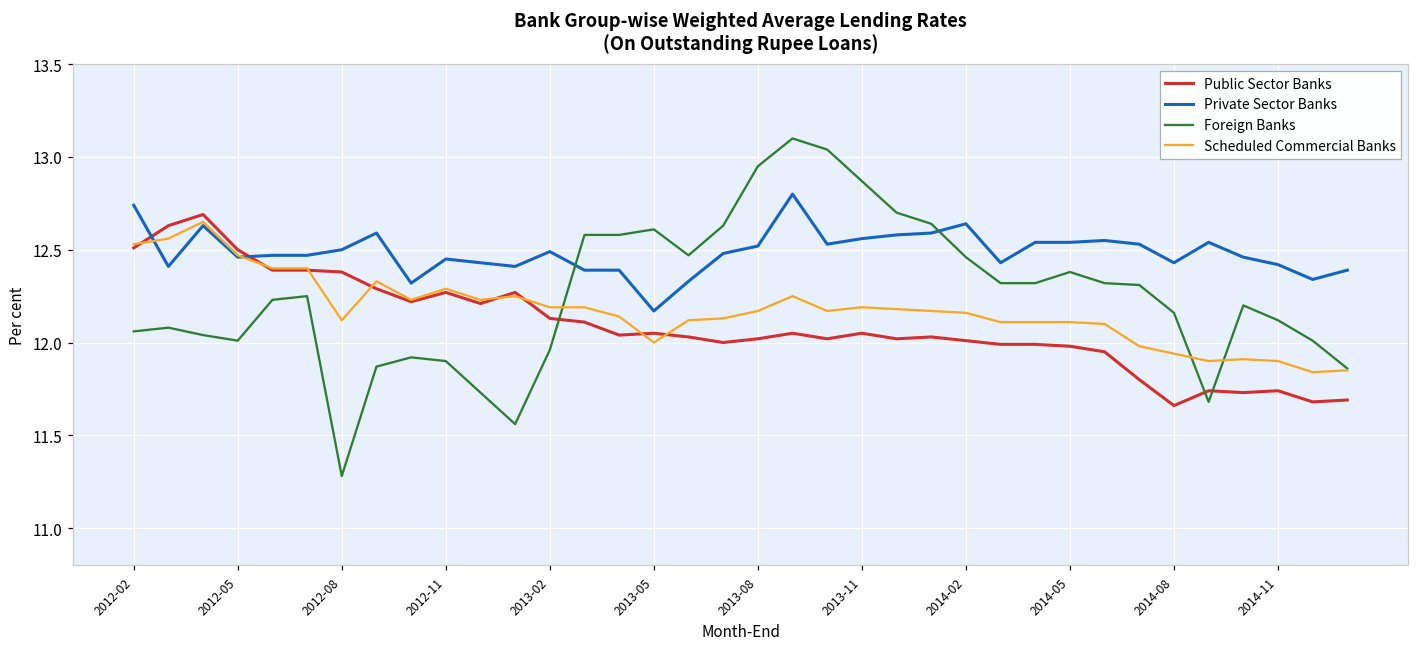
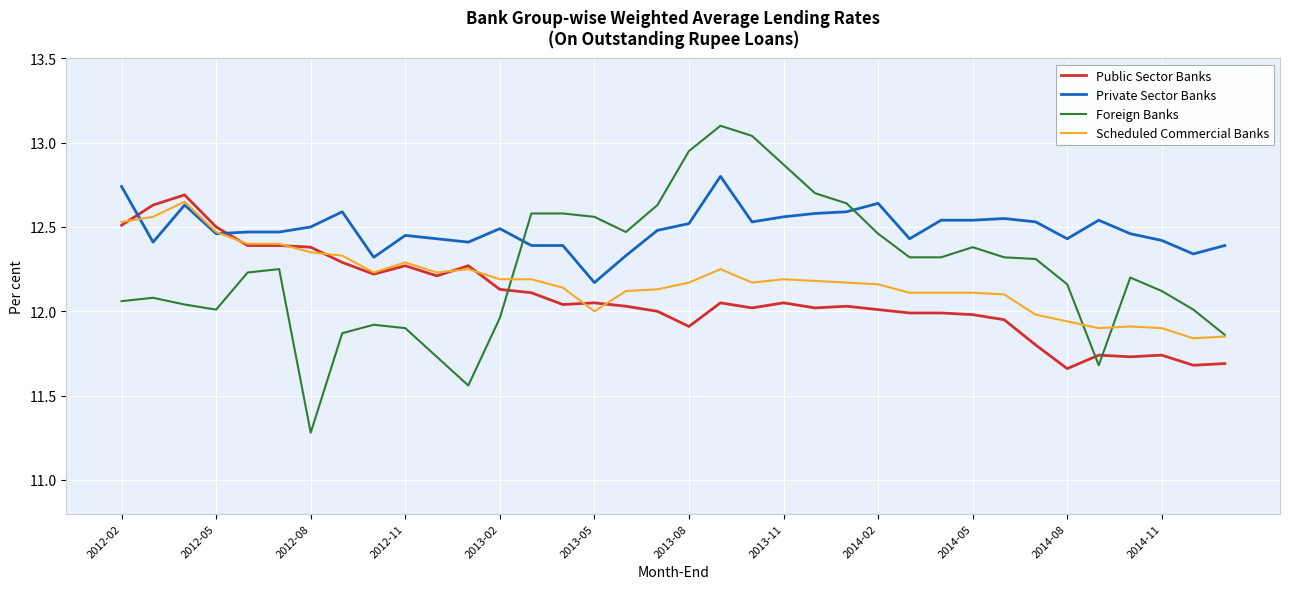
  {
    "Public Sector Banks": {
      "2012-02": 12.51,
      "2012-05": 12.50,
      "2012-08": 12.38,
      "2012-11": 12.27,
      "2013-02": 12.13,
      "2013-05": 12.05,
-     "2013-08": 12.02,
+     "2013-08": 11.91,
      "2013-11": 12.05,
      "2014-02": 12.01,
      "2014-05": 11.98,
      "2014-08": 11.66,
      "2014-11": 11.74
    },
    "Private Sector Banks": {
      "2012-02": 12.74,
      "2012-08": 12.50,
      "2012-11": 12.45,
      "2013-02": 12.49,
      "2013-05": 12.17,
      "2013-08": 12.52,
      "2013-11": 12.56,
      "2014-02": 12.64,
      "2014-05": 12.54,
      "2014-08": 12.43,
      "2014-11": 12.42
    },
    "Foreign Banks": {
      "2012-02": 12.06,
      "2012-05": 12.01,
      "2012-08": 11.28,
      "2012-11": 11.90,
      "2013-02": 11.96,
-     "2013-05": 12.61,
+     "2013-05": 12.56,
      "2013-08": 12.95,
      "2013-11": 12.87,
      "2014-02": 12.46,
      "2014-05": 12.38,
      "2014-08": 12.16,
      "2014-11": 12.12
    },
    "Scheduled Commercial Banks": {
      "2012-02": 12.53,
-     "2012-08": 12.12,
+     "2012-08": 12.35,
      "2012-11": 12.29,
      "2013-02": 12.19,
      "2013-05": 12.00,
      "2013-08": 12.17,
      "2013-11": 12.19,
      "2014-02": 12.16,
      "2014-05": 12.11,
      "2014-08": 11.94,
      "2014-11": 11.90
    }
  }
